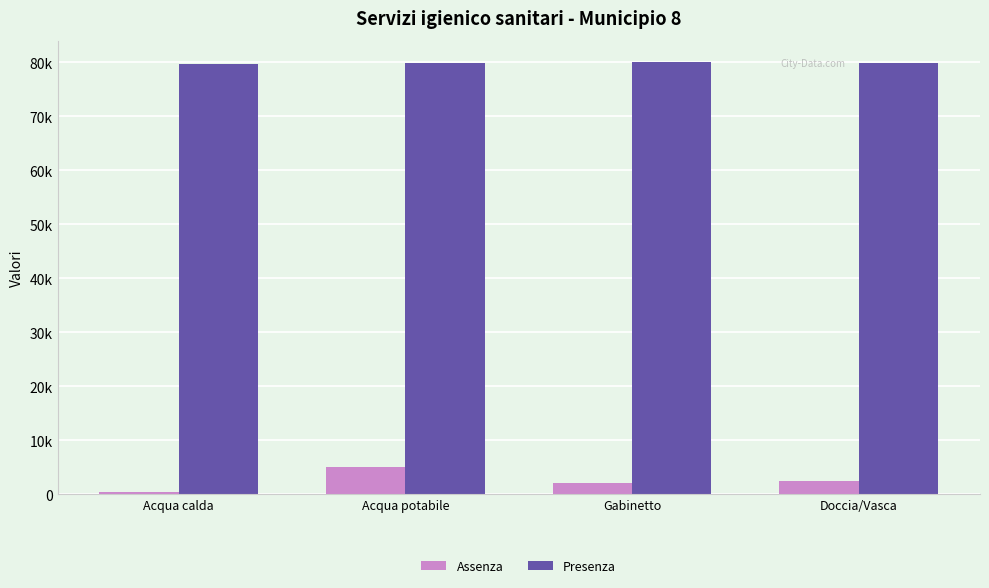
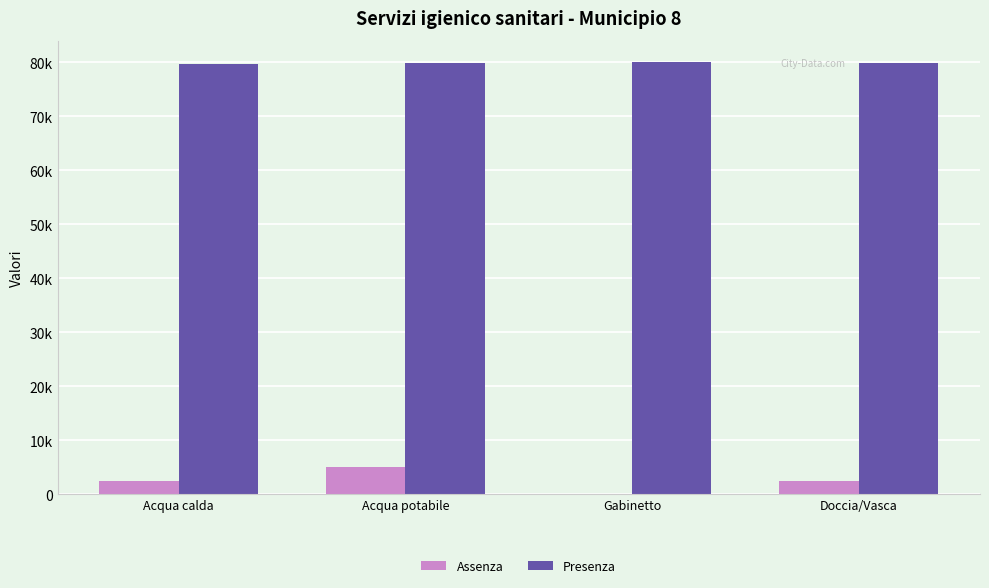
  {
    "Assenza": {
-     "Acqua calda": 0,
+     "Acqua calda": 2000,
      "Acqua potabile": 5000,
-     "Gabinetto": 2000,
+     "Gabinetto": 0,
      "Doccia/Vasca": 2000
    },
    "Presenza": {
      "Acqua calda": 80000,
      "Acqua potabile": 80000,
      "Gabinetto": 80000,
      "Doccia/Vasca": 80000
    }
  }
